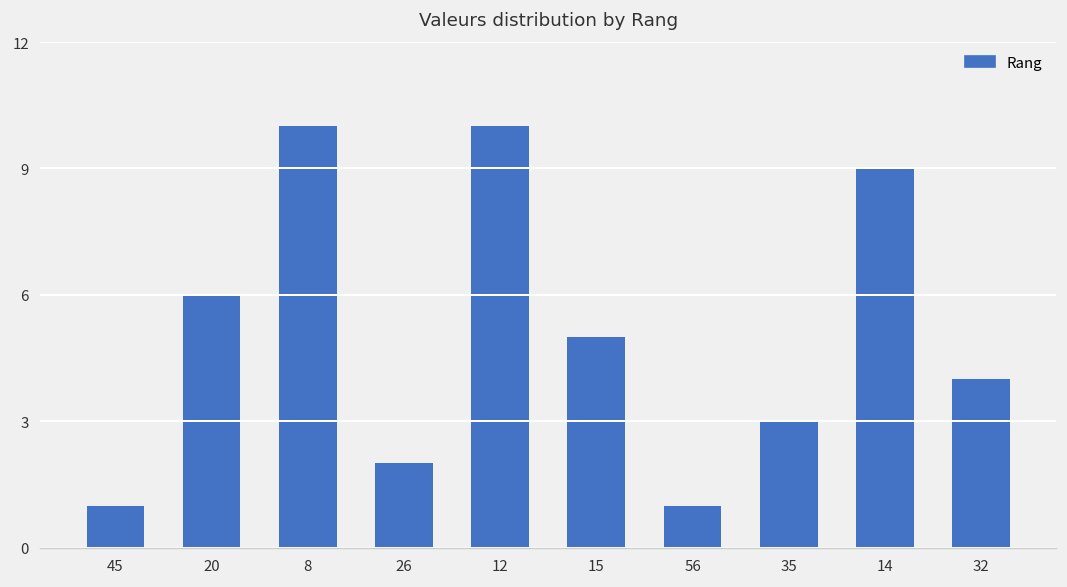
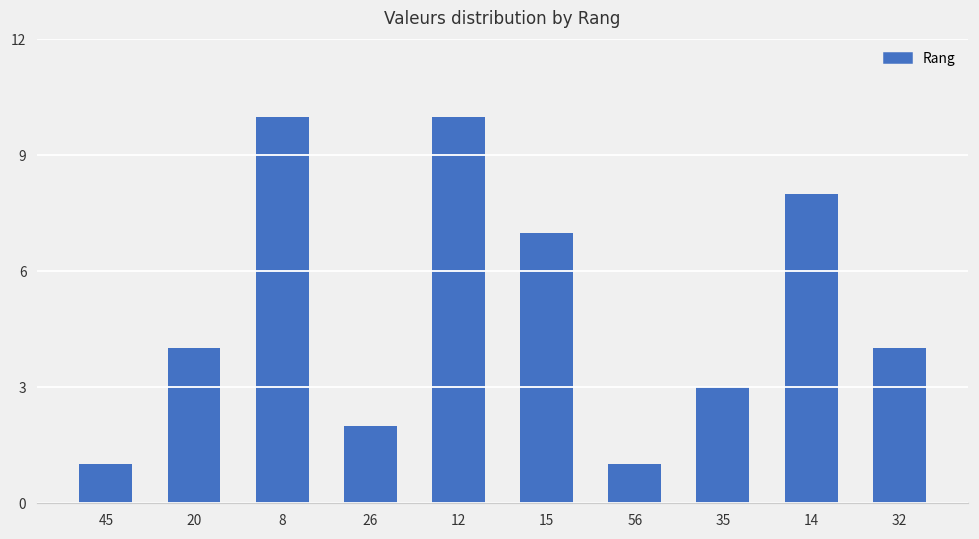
  {
    "45": 1,
-   "20": 6,
+   "20": 4,
    "8": 10,
    "26": 2,
    "12": 10,
-   "15": 5,
+   "15": 7,
    "56": 1,
    "35": 3,
-   "14": 9,
+   "14": 8,
    "32": 4
  }
